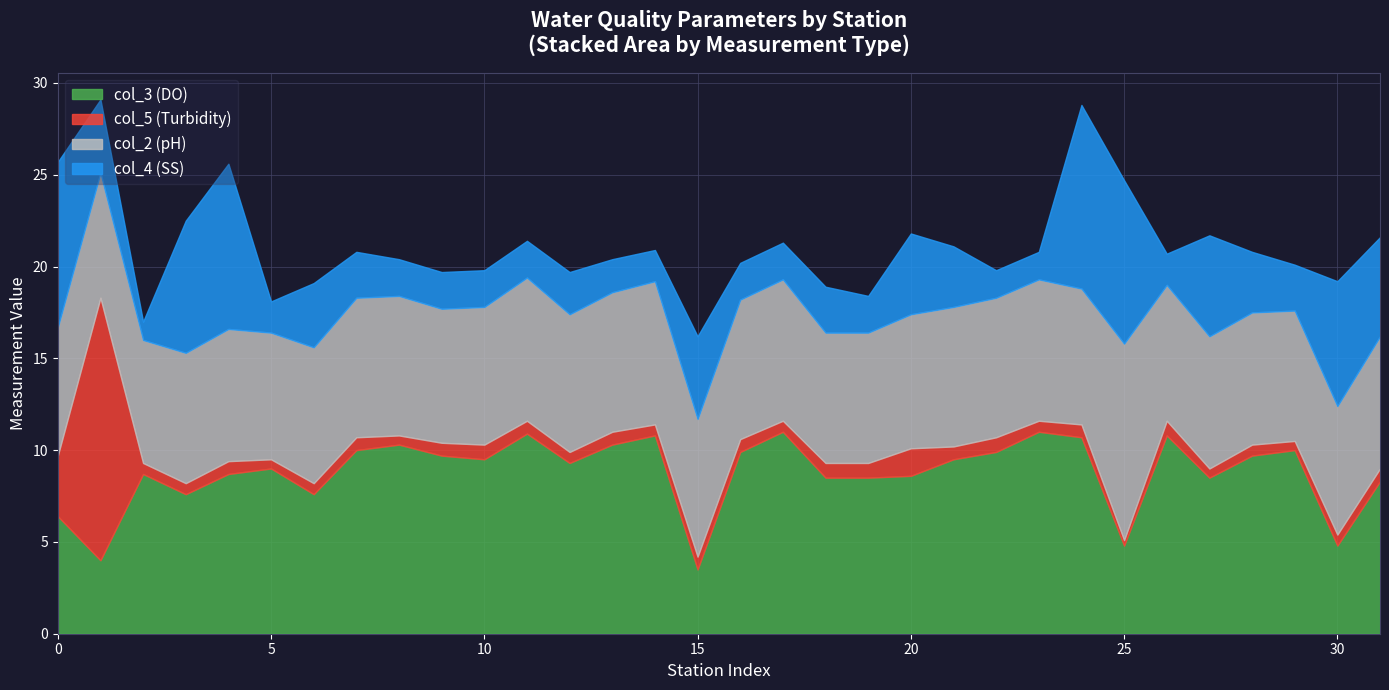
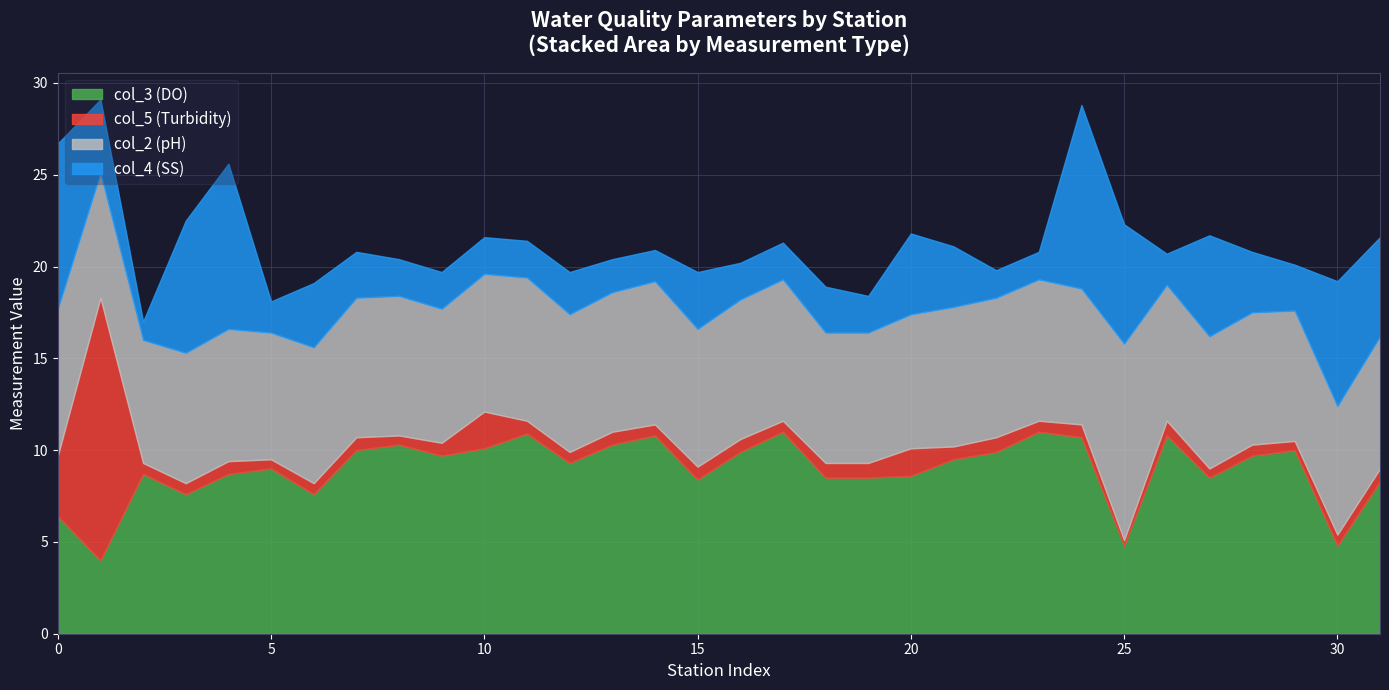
  {
    "col_3 (DO)": {
      "0": 6.4,
      "5": 9.0,
-     "10": 9.5,
-     "15": 3.5,
+     "10": 10.1,
+     "15": 8.4,
      "20": 8.6,
      "25": 4.8,
      "30": 4.8
    },
    "col_5 (Turbidity)": {
      "0": 3.3,
      "5": 0.5,
-     "10": 0.8,
+     "10": 2.0,
      "15": 0.7,
      "20": 1.5,
      "25": 0.3,
      "30": 0.6
    },
    "col_2 (pH)": {
-     "0": 7,
+     "0": 8,
      "5": 7,
      "10": 7.5,
      "15": 7.5,
      "20": 7.3,
      "25": 10.7,
      "30": 7
    },
    "col_4 (SS)": {
      "0": 9.0,
      "5": 1.7,
      "10": 2.0,
-     "15": 4.5,
+     "15": 3.1,
      "20": 4.4,
-     "25": 8.9,
+     "25": 6.5,
      "30": 6.8
    }
  }
